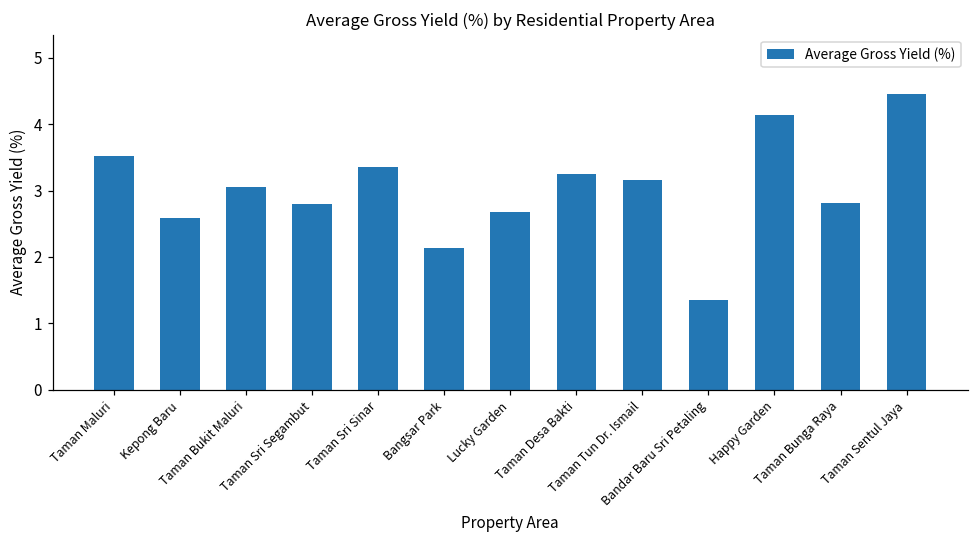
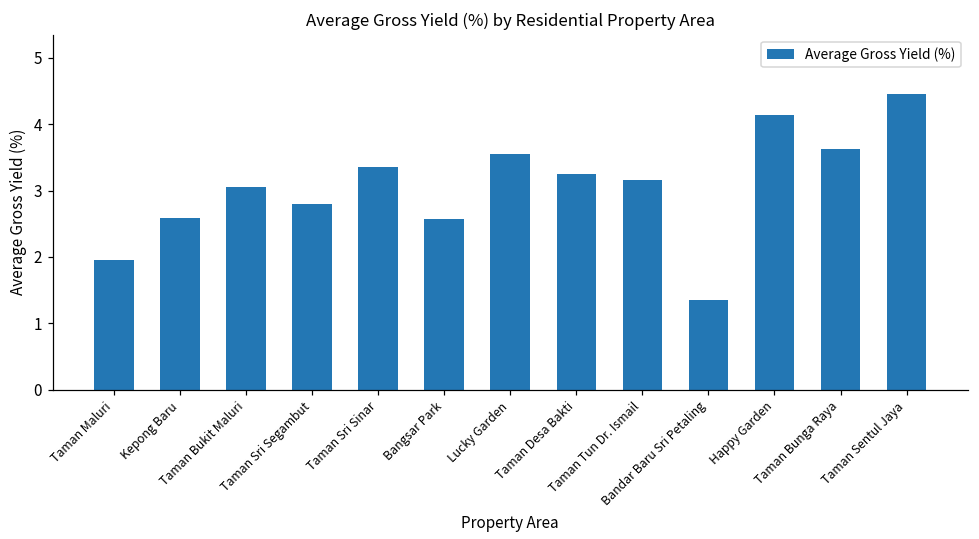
  {
-   "Taman Maluri": 3.5,
+   "Taman Maluri": 2.0,
    "Kepong Baru": 2.6,
    "Taman Bukit Maluri": 3.0,
    "Taman Sri Segambut": 2.8,
    "Taman Sri Sinar": 3.4,
-   "Bangsar Park": 2.1,
-   "Lucky Garden": 2.7,
+   "Bangsar Park": 2.6,
+   "Lucky Garden": 3.5,
    "Taman Desa Bakti": 3.2,
    "Taman Tun Dr. Ismail": 3.2,
    "Bandar Baru Sri Petaling": 1.4,
    "Happy Garden": 4.1,
-   "Taman Bunga Raya": 2.8,
+   "Taman Bunga Raya": 3.6,
    "Taman Sentul Jaya": 4.5
  }
